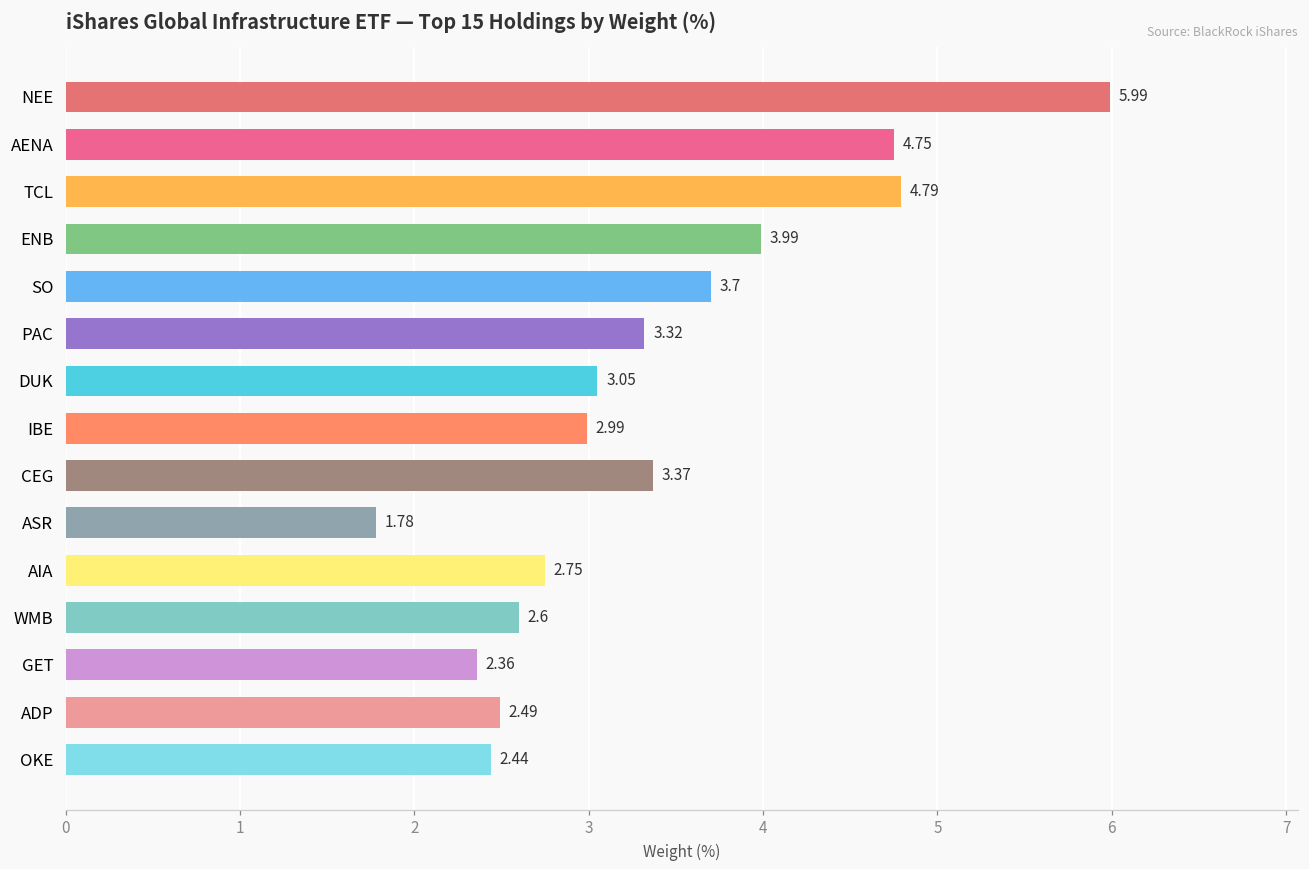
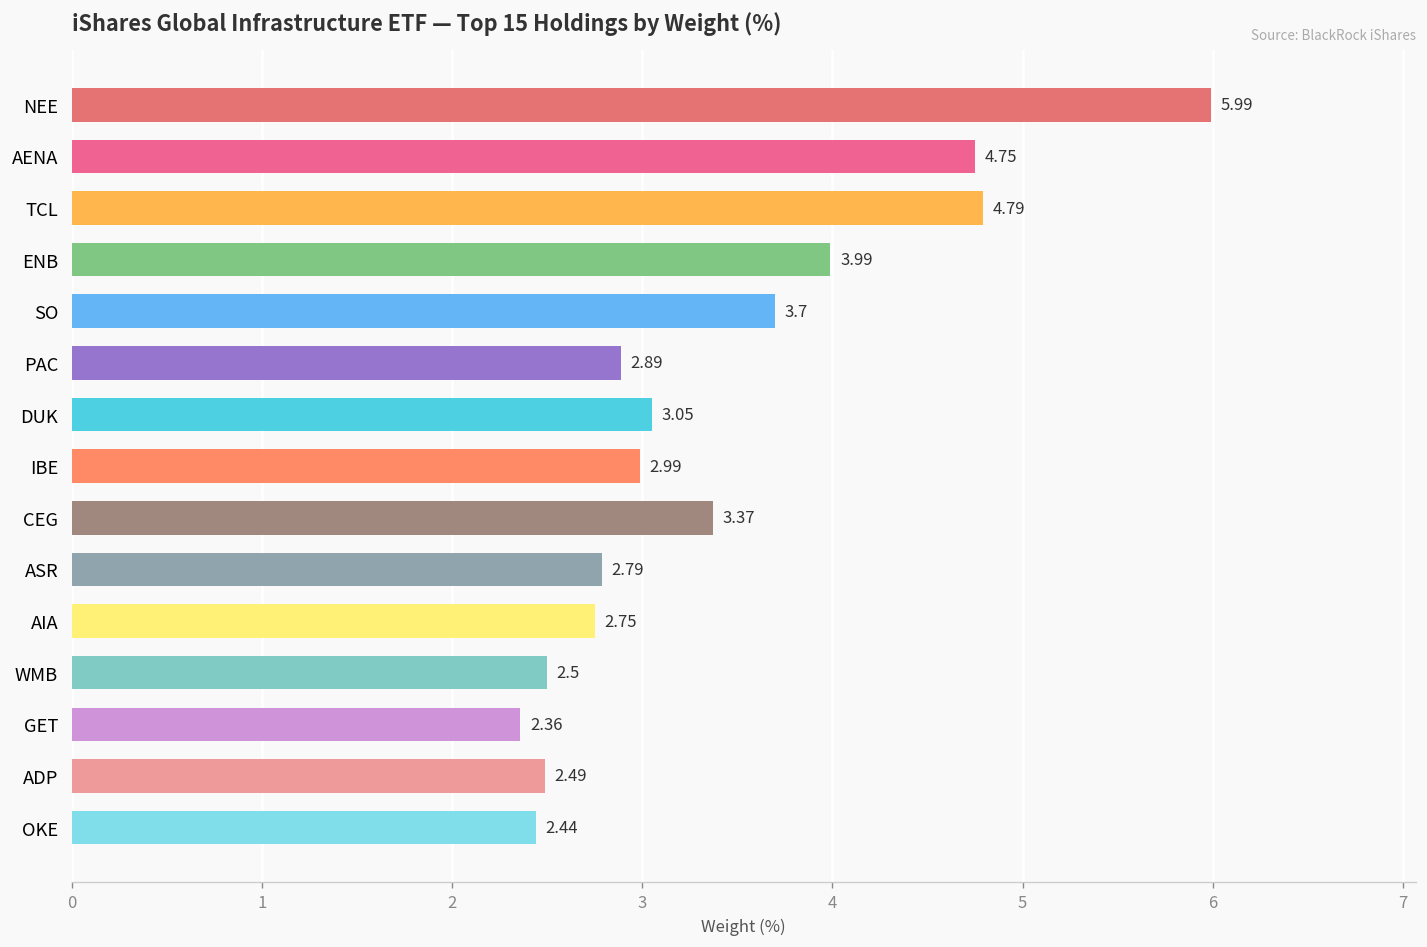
  {
    "NEE": 5.99,
    "AENA": 4.75,
    "TCL": 4.79,
    "ENB": 3.99,
    "SO": 3.7,
-   "PAC": 3.32,
+   "PAC": 2.89,
    "DUK": 3.05,
    "IBE": 2.99,
    "CEG": 3.37,
-   "ASR": 1.78,
+   "ASR": 2.79,
    "AIA": 2.75,
-   "WMB": 2.6,
+   "WMB": 2.5,
    "GET": 2.36,
    "ADP": 2.49,
    "OKE": 2.44
  }
